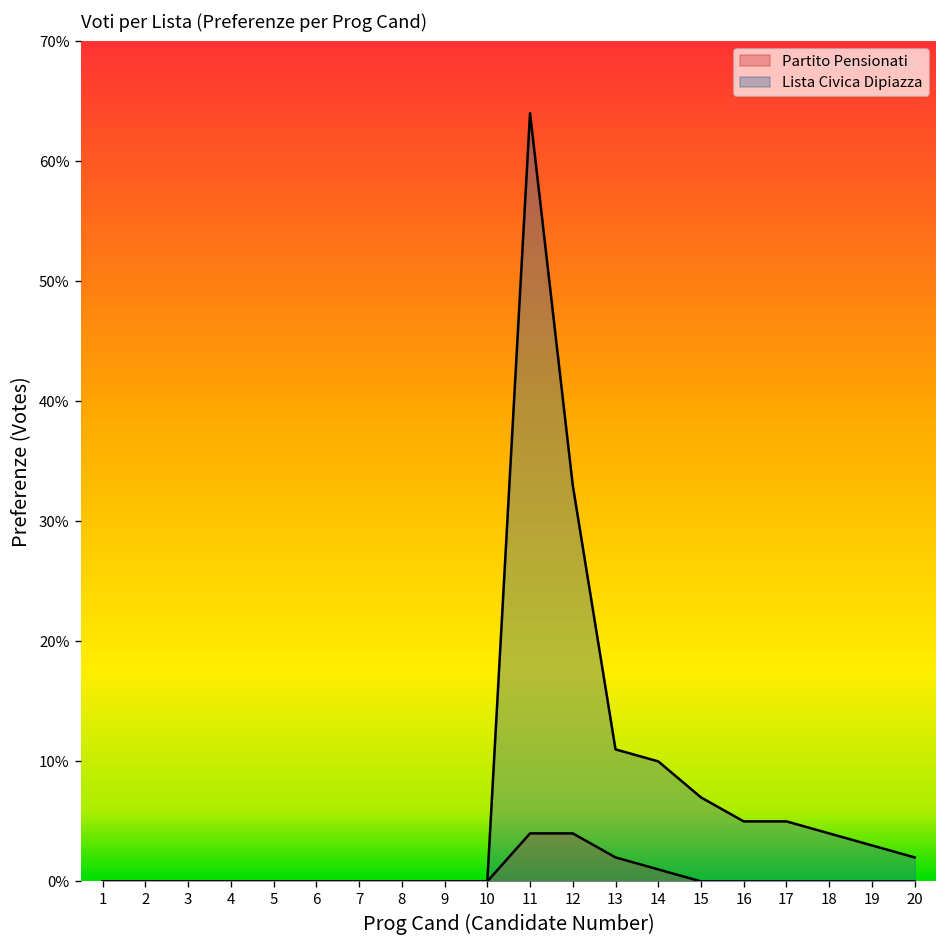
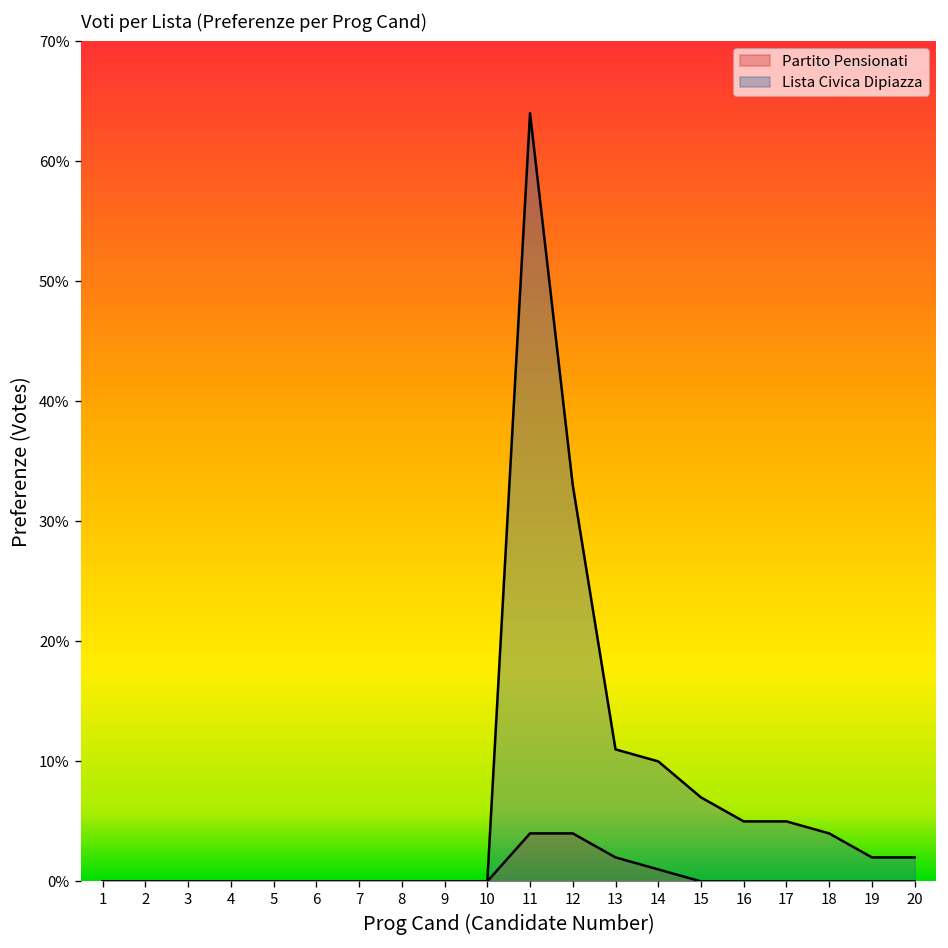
  {
    "Partito Pensionati": {
      "11": "4%",
      "12": "4%",
      "13": "2%",
      "14": "1%",
      "15": "0%",
      "16": "0%",
      "17": "0%",
      "18": "0%",
      "19": "0%",
      "20": "0%"
    },
    "Lista Civica Dipiazza": {
      "11": "64%",
      "12": "33%",
      "13": "11%",
      "14": "10%",
      "15": "7%",
      "16": "5%",
      "17": "5%",
      "18": "4%",
-     "19": "3%",
+     "19": "2%",
      "20": "2%"
    }
  }
